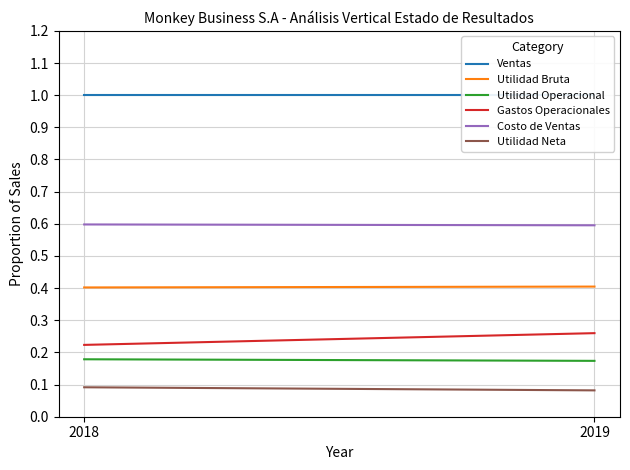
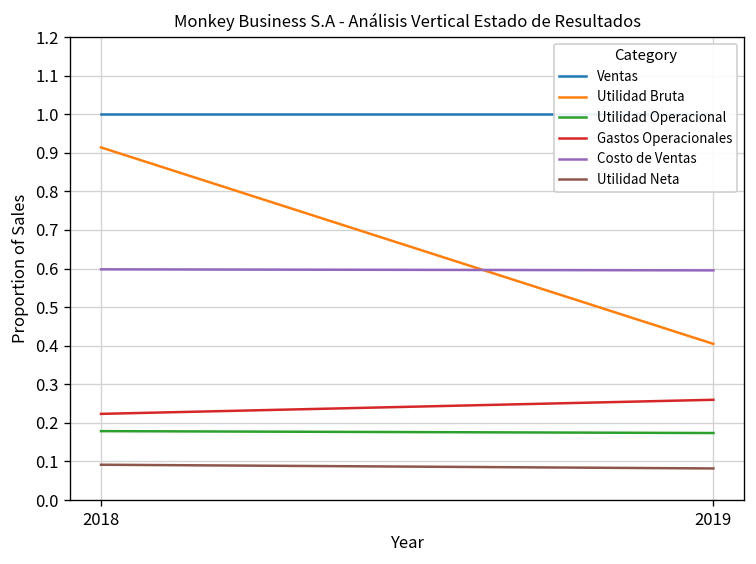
  {
    "Ventas": {
      "2018": 1.00
    },
    "Utilidad Bruta": {
-     "2018": 0.40,
+     "2018": 0.91,
      "2019": 0.40
    },
    "Utilidad Operacional": {
      "2018": 0.18,
      "2019": 0.17
    },
    "Gastos Operacionales": {
      "2018": 0.22,
      "2019": 0.26
    },
    "Costo de Ventas": {
      "2018": 0.60,
      "2019": 0.60
    },
    "Utilidad Neta": {
      "2018": 0.09,
      "2019": 0.08
    }
  }
